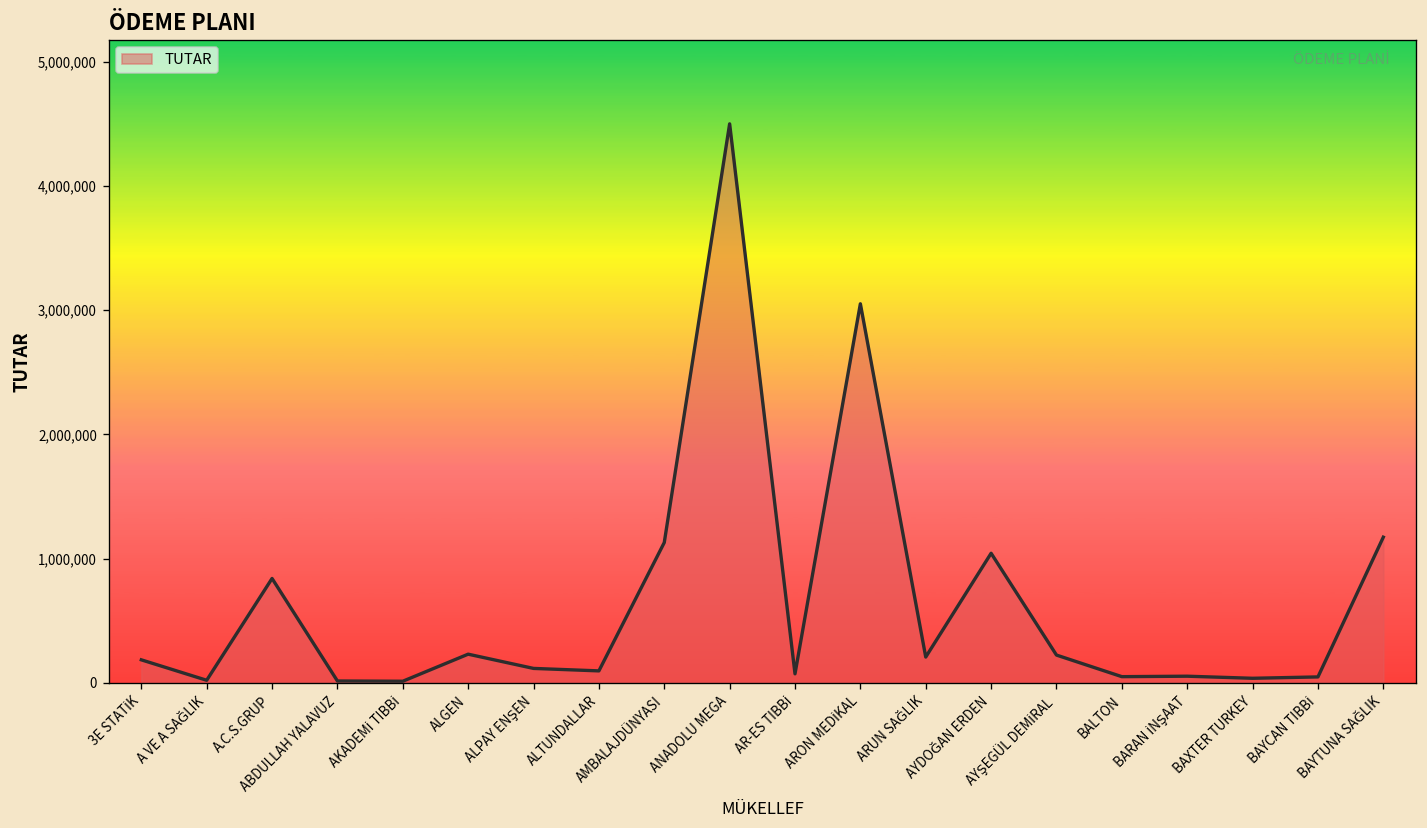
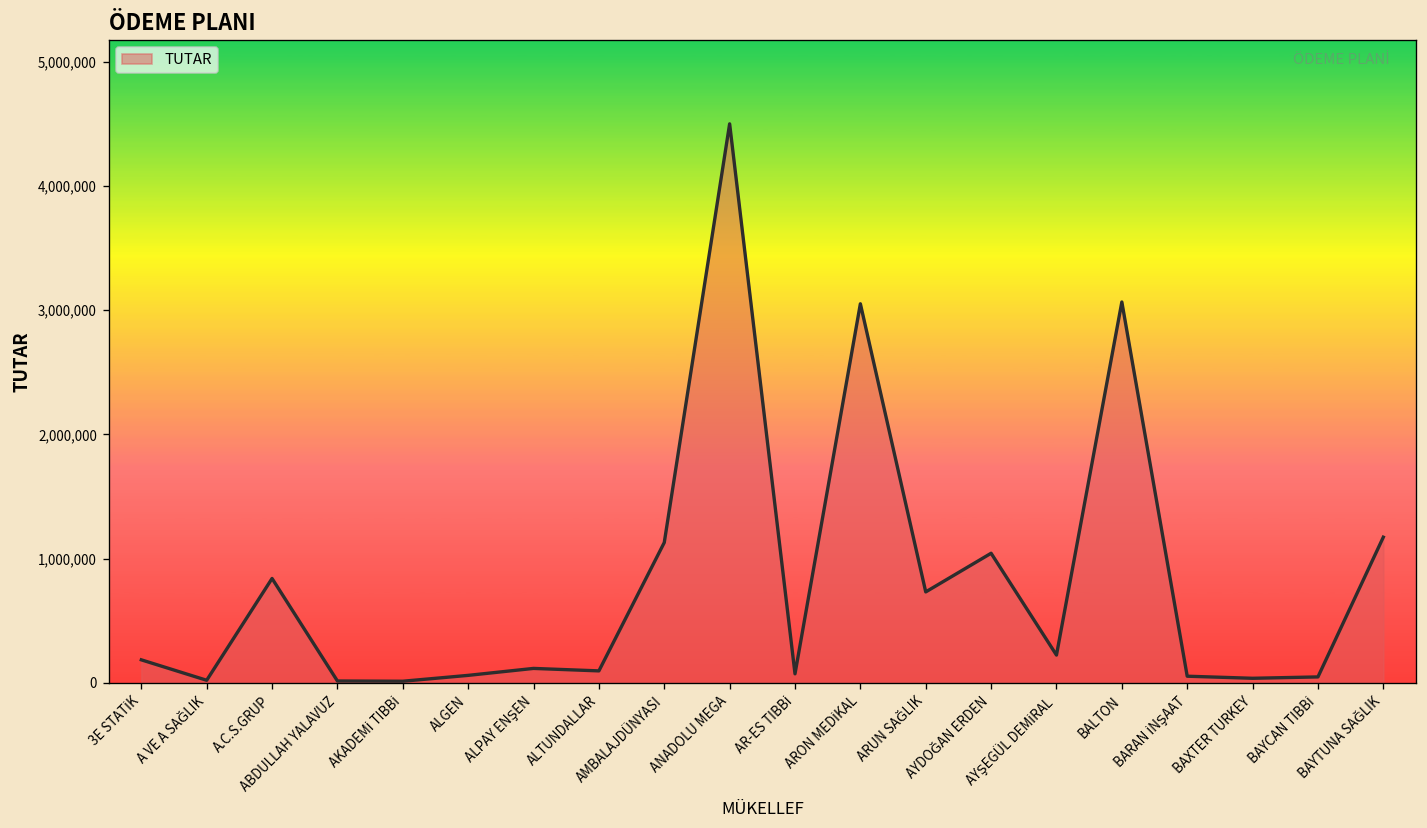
  {
    "3E STATİK": "180,000",
    "A VE A SAĞLIK": "20,000",
    "A.C.S.GRUP": "840,000",
    "ABDULLAH YALAVUZ": "10,000",
    "AKADEMİ TIBBİ": "10,000",
-   "ALGEN": "230,000",
+   "ALGEN": "60,000",
    "ALPAY ENŞEN": "120,000",
    "ALTUNDALLAR": "100,000",
    "AMBALAJDÜNYASI": "1,130,000",
    "ANADOLU MEGA": "4,500,000",
    "AR-ES TIBBİ": "70,000",
    "ARON MEDİKAL": "3,050,000",
-   "ARUN SAĞLIK": "210,000",
+   "ARUN SAĞLIK": "730,000",
    "AYDOĞAN ERDEN": "1,040,000",
    "AYŞEGÜL DEMİRAL": "220,000",
-   "BALTON": "50,000",
+   "BALTON": "3,070,000",
    "BARAN İNŞAAT": "50,000",
    "BAXTER TURKEY": "40,000",
    "BAYCAN TIBBİ": "50,000",
    "BAYTUNA SAĞLIK": "1,170,000"
  }
